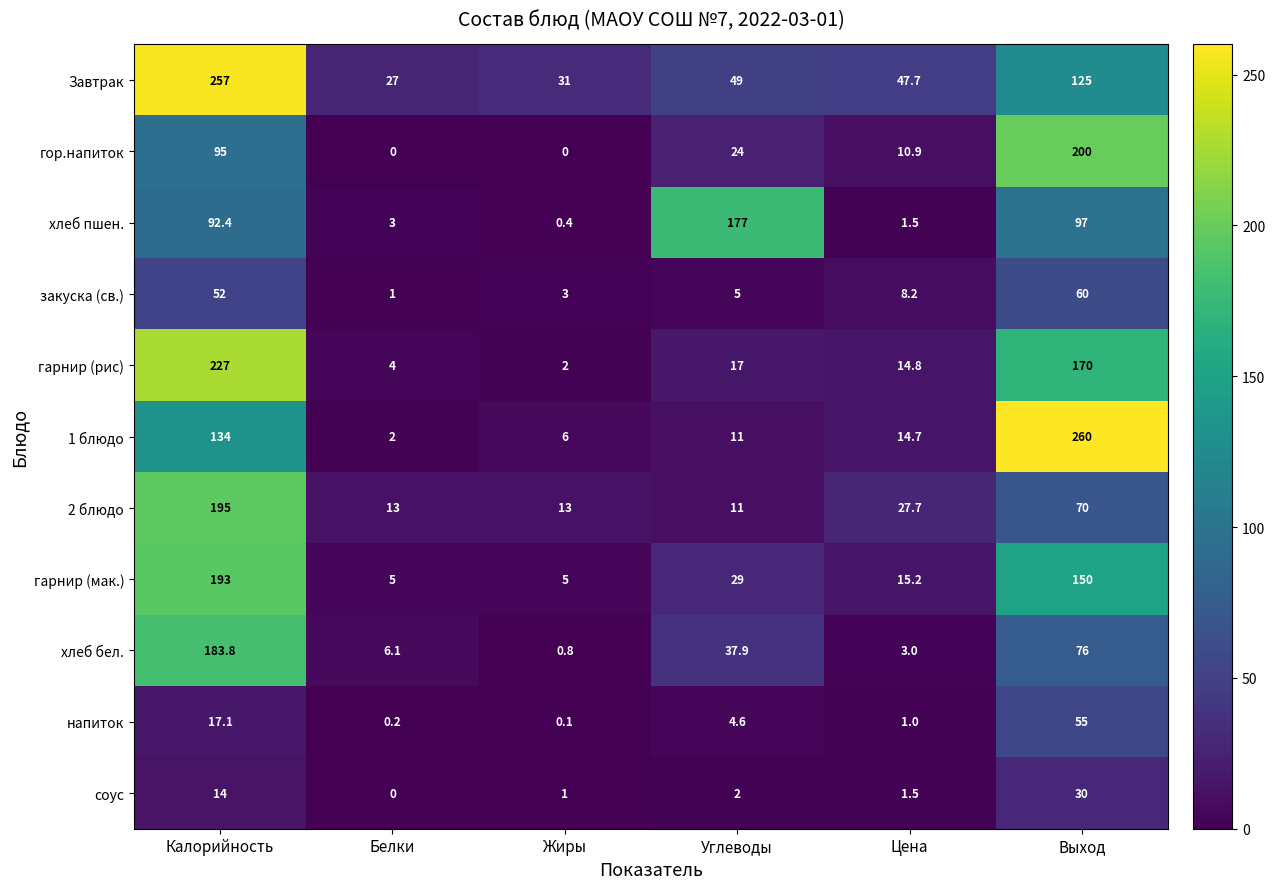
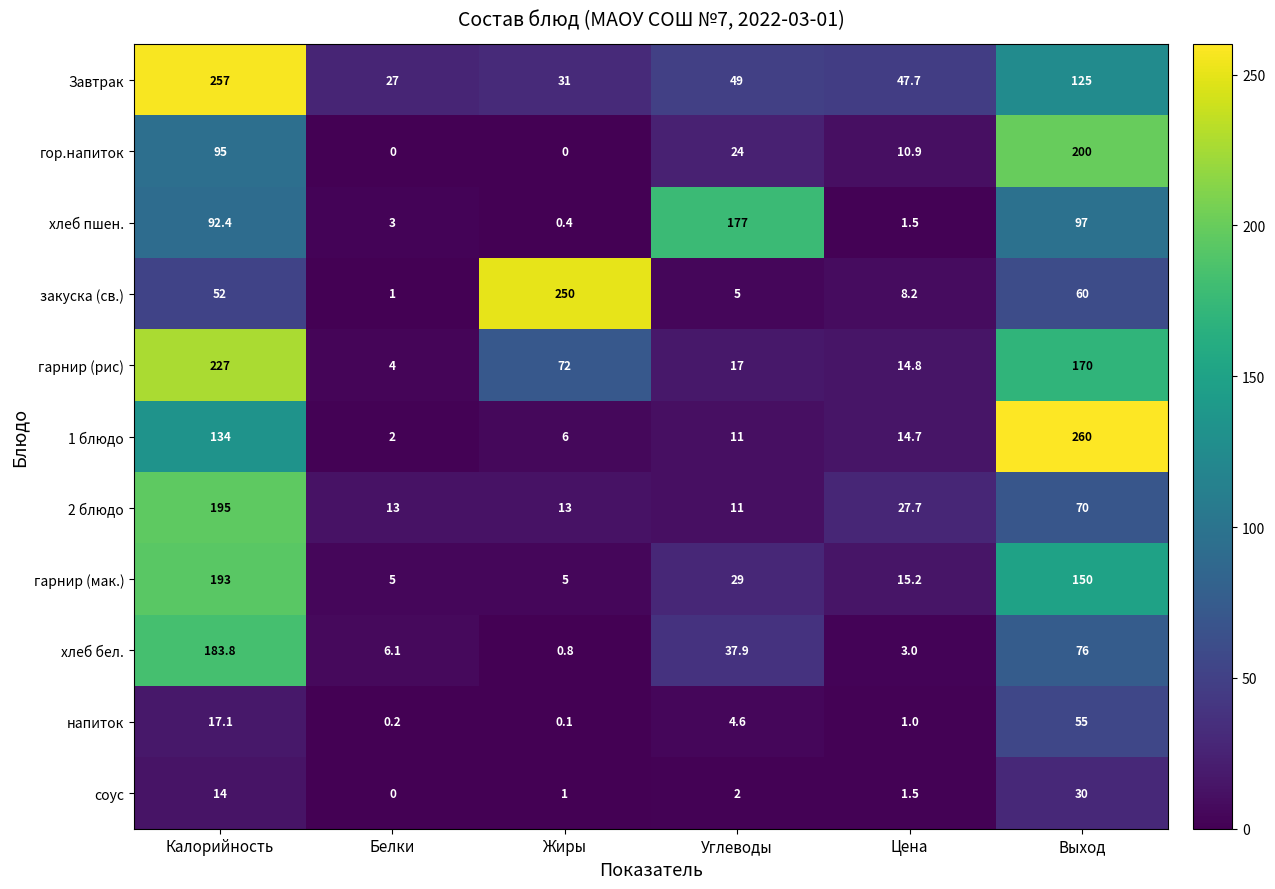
  {
    "Завтрак": {
      "Калорийность": 257,
      "Белки": 27,
      "Жиры": 31,
      "Углеводы": 49,
      "Цена": 47.7,
      "Выход": 125
    },
    "гор.напиток": {
      "Калорийность": 95,
      "Белки": 0,
      "Жиры": 0,
      "Углеводы": 24,
      "Цена": 10.9,
      "Выход": 200
    },
    "хлеб пшен.": {
      "Калорийность": 92.4,
      "Белки": 3,
      "Жиры": 0.4,
      "Углеводы": 177,
      "Цена": 1.5,
      "Выход": 97
    },
    "закуска (св.)": {
      "Калорийность": 52,
      "Белки": 1,
-     "Жиры": 3,
+     "Жиры": 250,
      "Углеводы": 5,
      "Цена": 8.2,
      "Выход": 60
    },
    "гарнир (рис)": {
      "Калорийность": 227,
      "Белки": 4,
-     "Жиры": 2,
+     "Жиры": 72,
      "Углеводы": 17,
      "Цена": 14.8,
      "Выход": 170
    },
    "1 блюдо": {
      "Калорийность": 134,
      "Белки": 2,
      "Жиры": 6,
      "Углеводы": 11,
      "Цена": 14.7,
      "Выход": 260
    },
    "2 блюдо": {
      "Калорийность": 195,
      "Белки": 13,
      "Жиры": 13,
      "Углеводы": 11,
      "Цена": 27.7,
      "Выход": 70
    },
    "гарнир (мак.)": {
      "Калорийность": 193,
      "Белки": 5,
      "Жиры": 5,
      "Углеводы": 29,
      "Цена": 15.2,
      "Выход": 150
    },
    "хлеб бел.": {
      "Калорийность": 183.8,
      "Белки": 6.1,
      "Жиры": 0.8,
      "Углеводы": 37.9,
      "Цена": 3.0,
      "Выход": 76
    },
    "напиток": {
      "Калорийность": 17.1,
      "Белки": 0.2,
      "Жиры": 0.1,
      "Углеводы": 4.6,
      "Цена": 1.0,
      "Выход": 55
    },
    "соус": {
      "Калорийность": 14,
      "Белки": 0,
      "Жиры": 1,
      "Углеводы": 2,
      "Цена": 1.5,
      "Выход": 30
    }
  }
